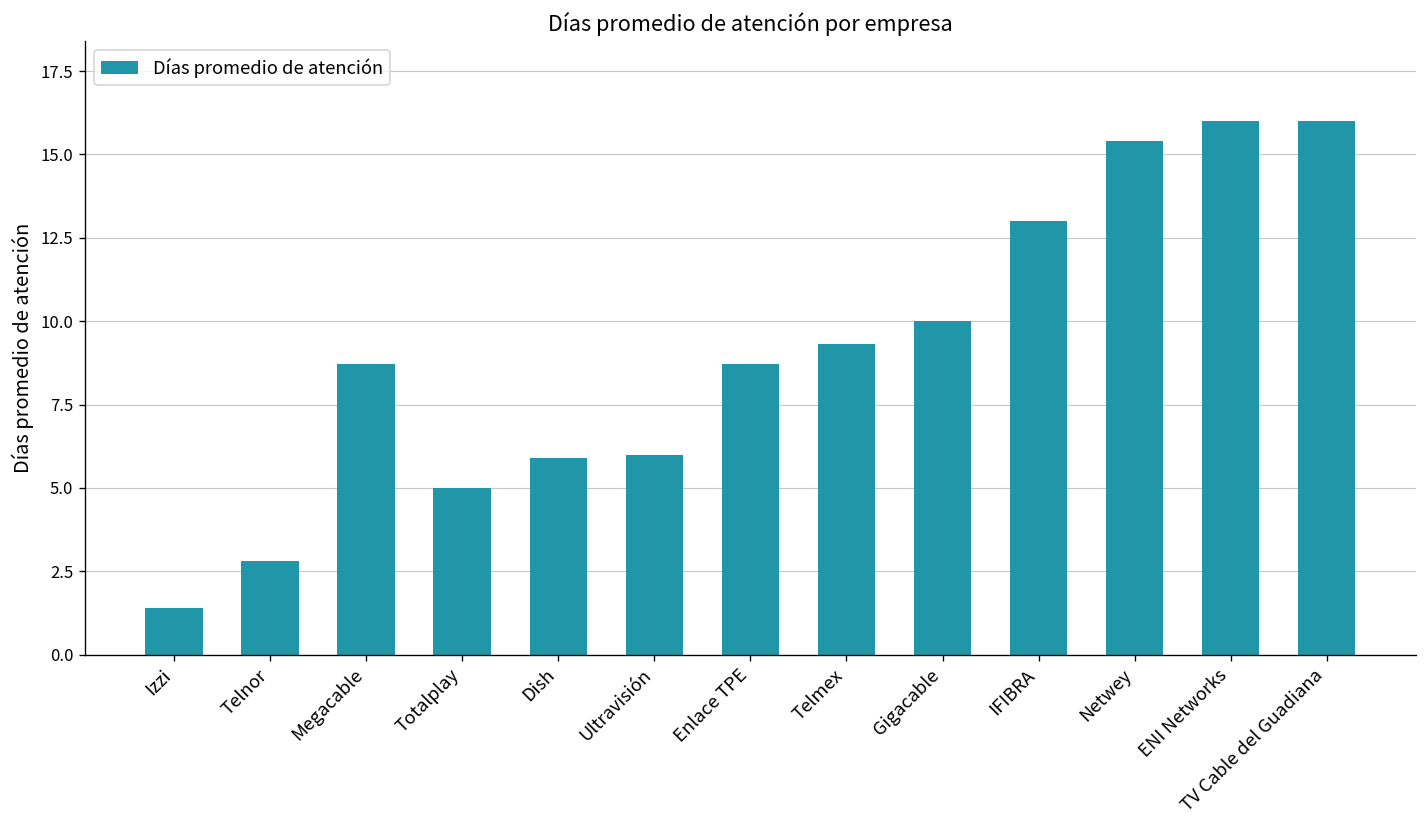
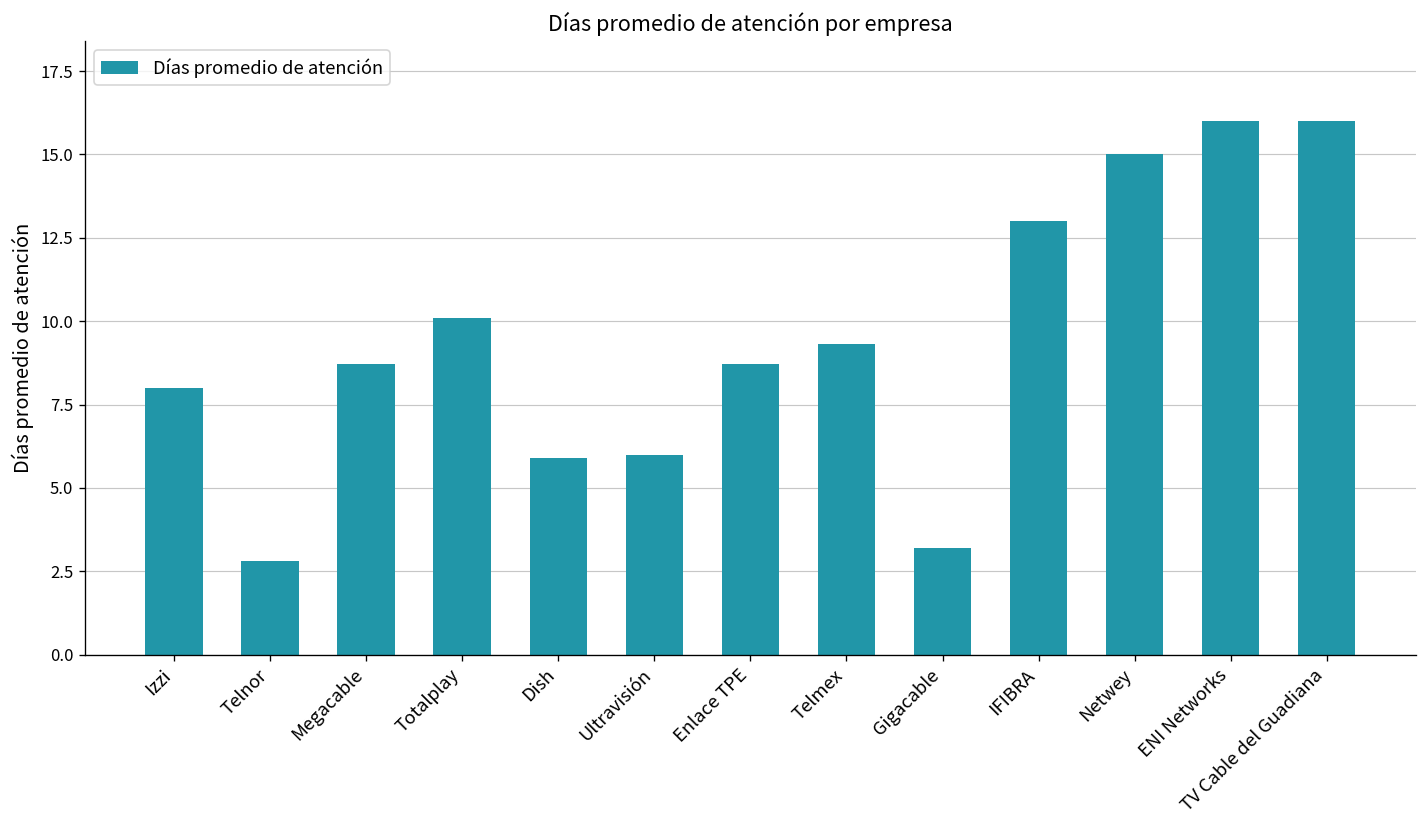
  {
-   "Izzi": 1.4,
+   "Izzi": 8.0,
    "Telnor": 2.8,
    "Megacable": 8.7,
-   "Totalplay": 5.0,
+   "Totalplay": 10.1,
    "Dish": 5.9,
    "Ultravisión": 6.0,
    "Enlace TPE": 8.7,
    "Telmex": 9.3,
-   "Gigacable": 10.0,
+   "Gigacable": 3.2,
    "IFIBRA": 13.0,
-   "Netwey": 15.4,
+   "Netwey": 15.0,
    "ENI Networks": 16.0,
    "TV Cable del Guadiana": 16.0
  }
